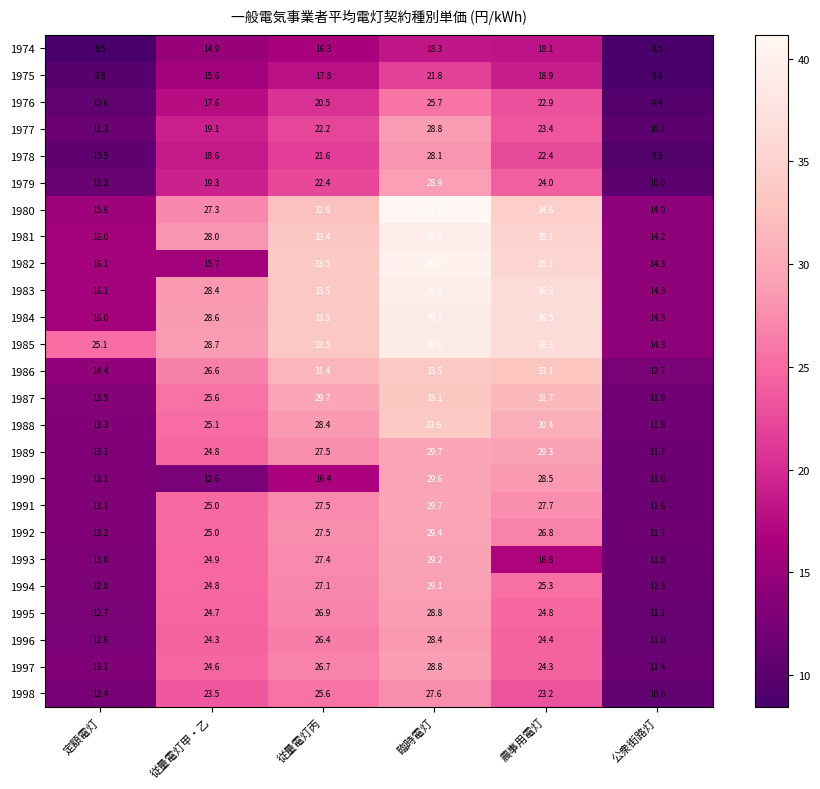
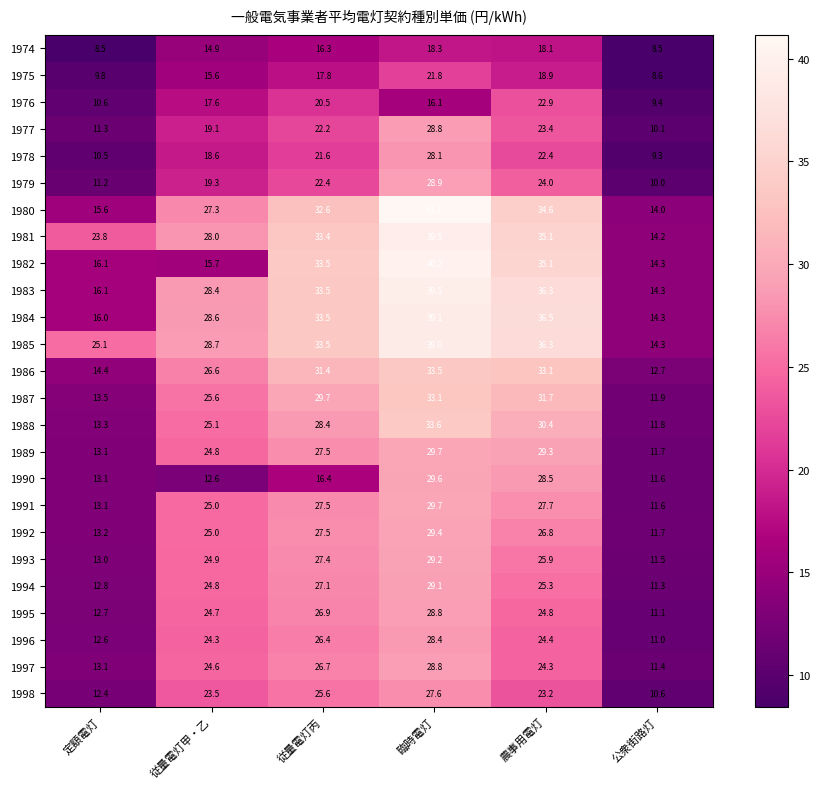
  {
    "1974": {
      "定額電灯": 8.5,
      "従量電灯甲・乙": 14.9,
      "従量電灯丙": 16.3,
      "臨時電灯": 18.3,
      "農事用電灯": 18.1,
      "公衆街路灯": 8.5
    },
    "1975": {
      "定額電灯": 9.8,
      "従量電灯甲・乙": 15.6,
      "従量電灯丙": 17.8,
      "臨時電灯": 21.8,
      "農事用電灯": 18.9,
      "公衆街路灯": 8.6
    },
    "1976": {
      "定額電灯": 10.6,
      "従量電灯甲・乙": 17.6,
      "従量電灯丙": 20.5,
-     "臨時電灯": 25.7,
+     "臨時電灯": 16.1,
      "農事用電灯": 22.9,
      "公衆街路灯": 9.4
    },
    "1977": {
      "定額電灯": 11.3,
      "従量電灯甲・乙": 19.1,
      "従量電灯丙": 22.2,
      "臨時電灯": 28.8,
      "農事用電灯": 23.4,
      "公衆街路灯": 10.1
    },
    "1978": {
      "定額電灯": 10.5,
      "従量電灯甲・乙": 18.6,
      "従量電灯丙": 21.6,
      "臨時電灯": 28.1,
      "農事用電灯": 22.4,
      "公衆街路灯": 9.3
    },
    "1979": {
      "定額電灯": 11.2,
      "従量電灯甲・乙": 19.3,
      "従量電灯丙": 22.4,
      "臨時電灯": 28.9,
      "農事用電灯": 24.0,
      "公衆街路灯": 10.0
    },
    "1980": {
      "定額電灯": 15.6,
      "従量電灯甲・乙": 27.3,
      "従量電灯丙": 32.6,
      "農事用電灯": 34.6,
      "公衆街路灯": 14.0
    },
    "1981": {
-     "定額電灯": 16.0,
+     "定額電灯": 23.8,
      "従量電灯甲・乙": 28.0,
      "従量電灯丙": 33.4,
      "農事用電灯": 35.1,
      "公衆街路灯": 14.2
    },
    "1982": {
      "定額電灯": 16.1,
      "従量電灯甲・乙": 15.7,
      "従量電灯丙": 33.5,
      "公衆街路灯": 14.3
    },
    "1983": {
      "定額電灯": 16.1,
      "従量電灯甲・乙": 28.4,
      "従量電灯丙": 33.5,
      "公衆街路灯": 14.3
    },
    "1984": {
      "定額電灯": 16.0,
      "従量電灯甲・乙": 28.6,
      "従量電灯丙": 33.5,
      "公衆街路灯": 14.3
    },
    "1985": {
      "定額電灯": 25.1,
      "従量電灯甲・乙": 28.7,
      "従量電灯丙": 33.5,
      "公衆街路灯": 14.3
    },
    "1986": {
      "定額電灯": 14.4,
      "従量電灯甲・乙": 26.6,
      "従量電灯丙": 31.4,
      "臨時電灯": 33.5,
      "農事用電灯": 33.1,
      "公衆街路灯": 12.7
    },
    "1987": {
      "定額電灯": 13.5,
      "従量電灯甲・乙": 25.6,
      "従量電灯丙": 29.7,
      "臨時電灯": 33.1,
      "農事用電灯": 31.7,
      "公衆街路灯": 11.9
    },
    "1988": {
      "定額電灯": 13.3,
      "従量電灯甲・乙": 25.1,
      "従量電灯丙": 28.4,
      "臨時電灯": 33.6,
      "農事用電灯": 30.4,
      "公衆街路灯": 11.8
    },
    "1989": {
      "定額電灯": 13.1,
      "従量電灯甲・乙": 24.8,
      "従量電灯丙": 27.5,
      "臨時電灯": 29.7,
      "農事用電灯": 29.3,
      "公衆街路灯": 11.7
    },
    "1990": {
      "定額電灯": 13.1,
      "従量電灯甲・乙": 12.6,
      "従量電灯丙": 16.4,
      "臨時電灯": 29.6,
      "農事用電灯": 28.5,
      "公衆街路灯": 11.6
    },
    "1991": {
      "定額電灯": 13.1,
      "従量電灯甲・乙": 25.0,
      "従量電灯丙": 27.5,
      "臨時電灯": 29.7,
      "農事用電灯": 27.7,
      "公衆街路灯": 11.6
    },
    "1992": {
      "定額電灯": 13.2,
      "従量電灯甲・乙": 25.0,
      "従量電灯丙": 27.5,
      "臨時電灯": 29.4,
      "農事用電灯": 26.8,
      "公衆街路灯": 11.7
    },
    "1993": {
      "定額電灯": 13.0,
      "従量電灯甲・乙": 24.9,
      "従量電灯丙": 27.4,
      "臨時電灯": 29.2,
-     "農事用電灯": 16.8,
+     "農事用電灯": 25.9,
      "公衆街路灯": 11.5
    },
    "1994": {
      "定額電灯": 12.8,
      "従量電灯甲・乙": 24.8,
      "従量電灯丙": 27.1,
      "臨時電灯": 29.1,
      "農事用電灯": 25.3,
      "公衆街路灯": 11.3
    },
    "1995": {
      "定額電灯": 12.7,
      "従量電灯甲・乙": 24.7,
      "従量電灯丙": 26.9,
      "臨時電灯": 28.8,
      "農事用電灯": 24.8,
      "公衆街路灯": 11.1
    },
    "1996": {
      "定額電灯": 12.6,
      "従量電灯甲・乙": 24.3,
      "従量電灯丙": 26.4,
      "臨時電灯": 28.4,
      "農事用電灯": 24.4,
      "公衆街路灯": 11.0
    },
    "1997": {
      "定額電灯": 13.1,
      "従量電灯甲・乙": 24.6,
      "従量電灯丙": 26.7,
      "臨時電灯": 28.8,
      "農事用電灯": 24.3,
      "公衆街路灯": 11.4
    },
    "1998": {
      "定額電灯": 12.4,
      "従量電灯甲・乙": 23.5,
      "従量電灯丙": 25.6,
      "臨時電灯": 27.6,
      "農事用電灯": 23.2,
      "公衆街路灯": 10.6
    }
  }
